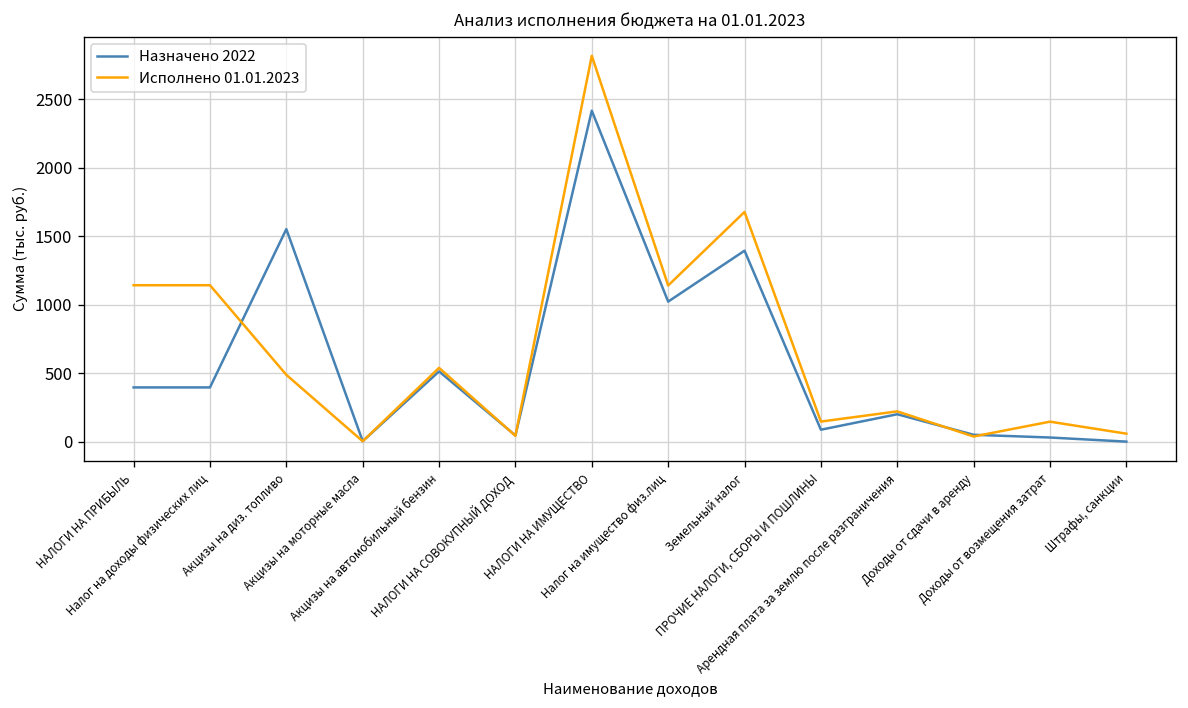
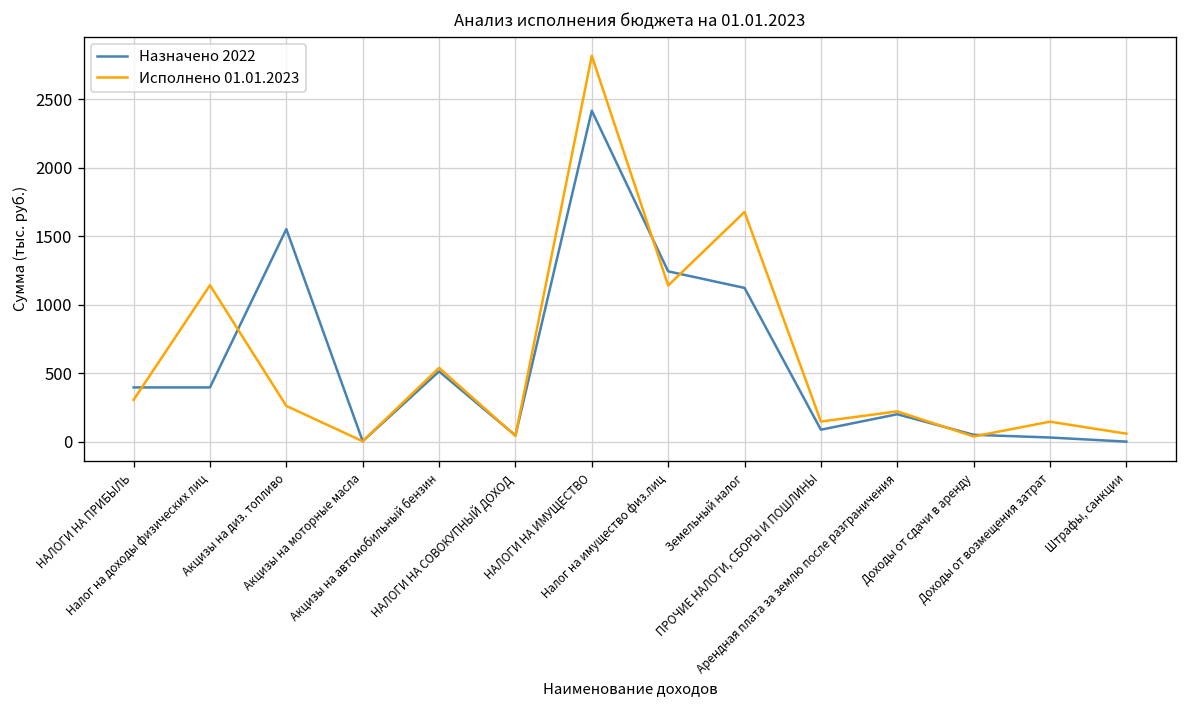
  {
    "Назначено 2022": {
      "НАЛОГИ НА ПРИБЫЛЬ": 400,
      "Налог на доходы физических лиц": 400,
      "Акцизы на диз. топливо": 1550,
      "Акцизы на автомобильный бензин": 510,
      "НАЛОГИ НА ИМУЩЕСТВО": 2420,
-     "Налог на имущество физ.лиц": 1020,
-     "Земельный налог": 1400,
+     "Налог на имущество физ.лиц": 1240,
+     "Земельный налог": 1120,
      "ПРОЧИЕ НАЛОГИ, СБОРЫ И ПОШЛИНЫ": 90,
      "Доходы от возмещения затрат": 30,
      "Штрафы, санкции": 0
    },
    "Исполнено 01.01.2023": {
-     "НАЛОГИ НА ПРИБЫЛЬ": 1140,
+     "НАЛОГИ НА ПРИБЫЛЬ": 310,
      "Налог на доходы физических лиц": 1140,
-     "Акцизы на диз. топливо": 490,
+     "Акцизы на диз. топливо": 260,
      "Акцизы на автомобильный бензин": 540,
      "НАЛОГИ НА ИМУЩЕСТВО": 2820,
      "Налог на имущество физ.лиц": 1140,
      "Земельный налог": 1680,
      "ПРОЧИЕ НАЛОГИ, СБОРЫ И ПОШЛИНЫ": 150,
      "Доходы от возмещения затрат": 150,
      "Штрафы, санкции": 60
    }
  }
